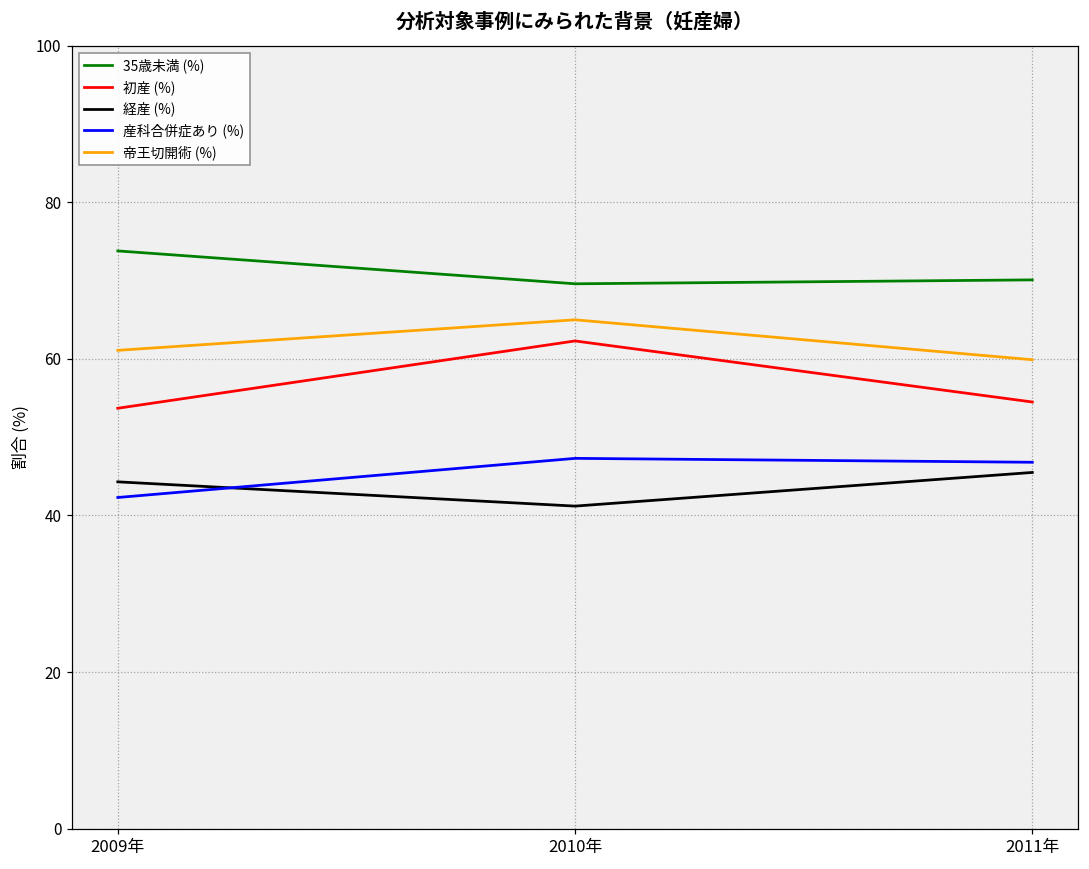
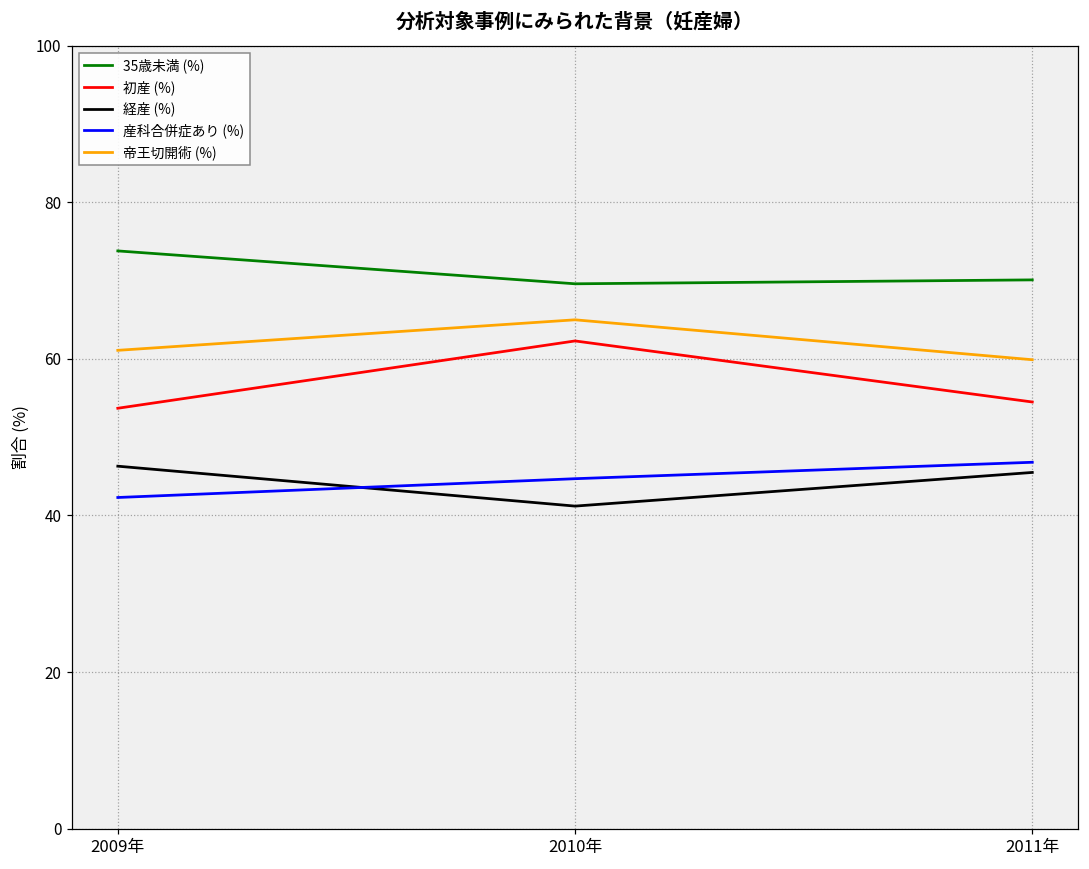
  {
    "35歳未満 (%)": {
      "2009年": 74,
      "2010年": 70,
      "2011年": 70
    },
    "初産 (%)": {
      "2009年": 54,
      "2010年": 62,
      "2011年": 55
    },
    "経産 (%)": {
-     "2009年": 44,
+     "2009年": 46,
      "2010年": 41,
      "2011年": 46
    },
    "産科合併症あり (%)": {
      "2009年": 42,
-     "2010年": 47,
+     "2010年": 45,
      "2011年": 47
    },
    "帝王切開術 (%)": {
      "2009年": 61,
      "2010年": 65,
      "2011年": 60
    }
  }
